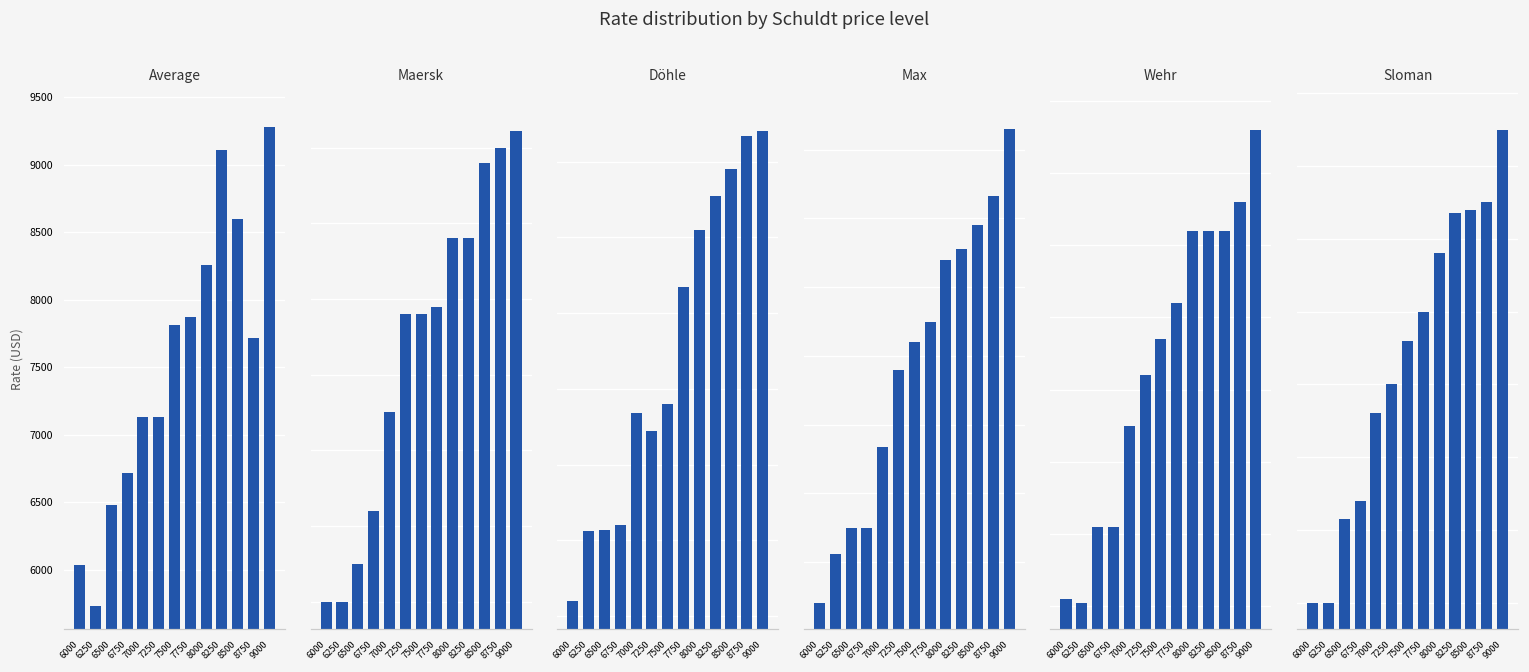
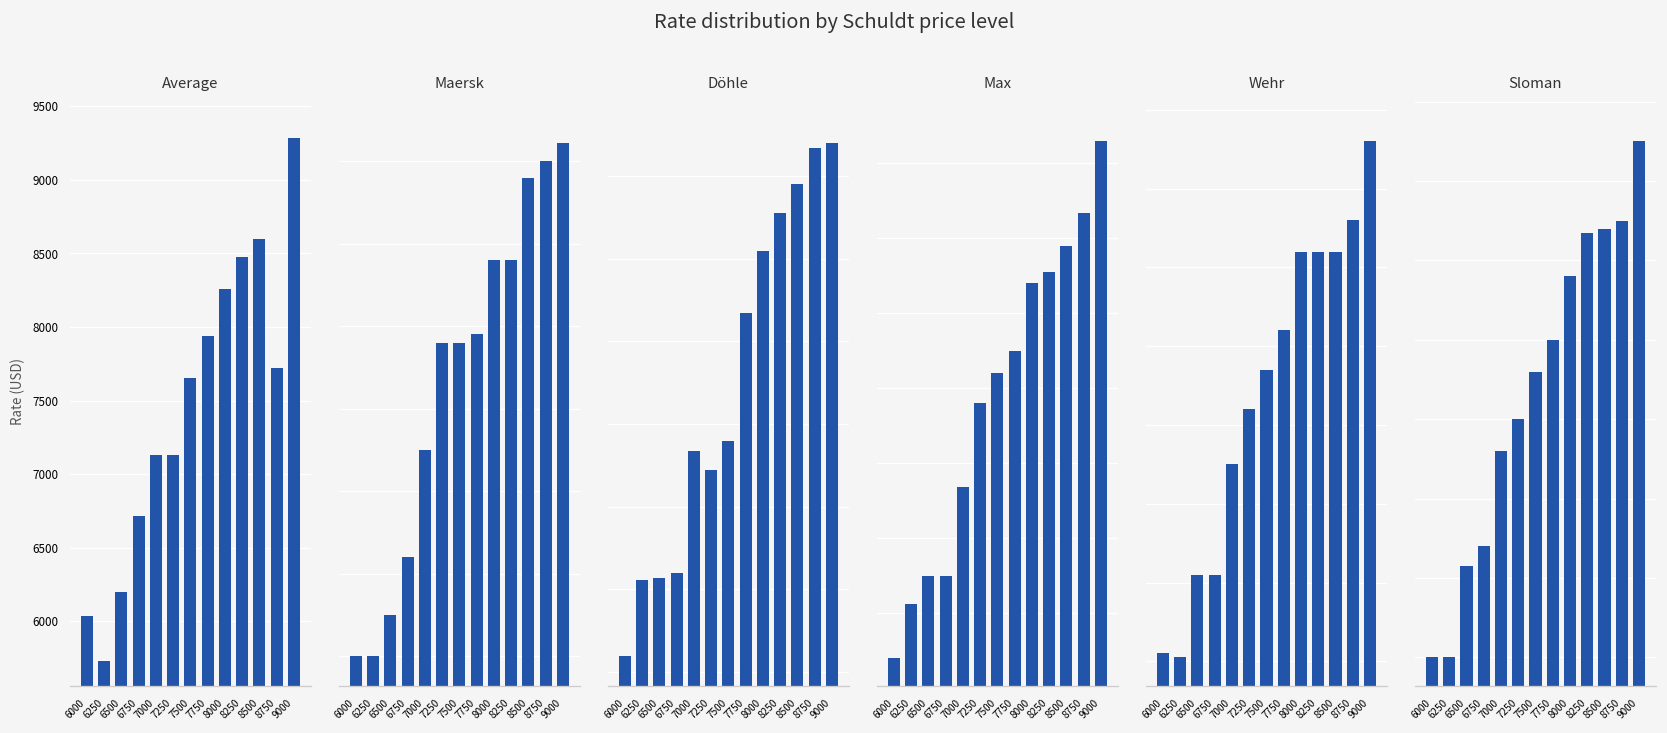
  {
    "Average": {
      "6000": 6030,
      "6250": 5730,
-     "6500": 6480,
+     "6500": 6200,
      "6750": 6720,
      "7000": 7130,
      "7250": 7130,
-     "7500": 7810,
-     "7750": 7870,
+     "7500": 7650,
+     "7750": 7940,
      "8000": 8260,
-     "8250": 9110,
+     "8250": 8470,
      "8500": 8600,
      "8750": 7720,
      "9000": 9280
    }
  }
